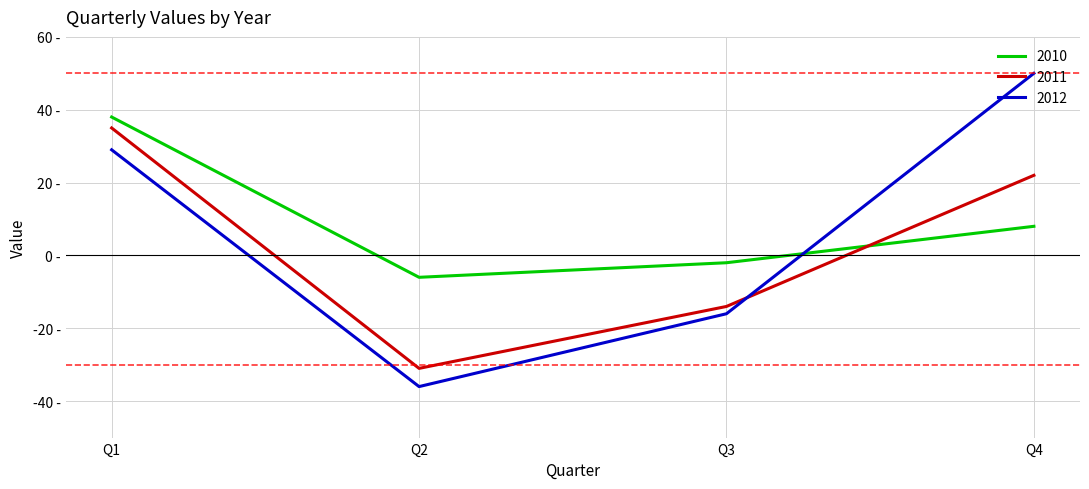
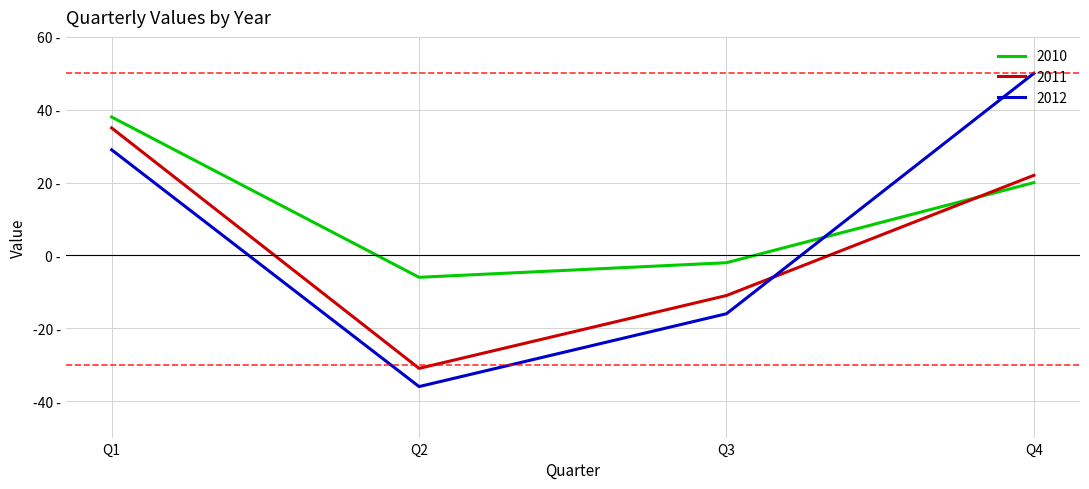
  {
    "2010": {
      "Q1": "38 -",
      "Q2": "-6 -",
      "Q3": "-2 -",
-     "Q4": "8 -"
+     "Q4": "20 -"
    },
    "2011": {
      "Q1": "35 -",
      "Q2": "-31 -",
-     "Q3": "-14 -",
+     "Q3": "-11 -",
      "Q4": "22 -"
    },
    "2012": {
      "Q1": "29 -",
      "Q2": "-36 -",
      "Q3": "-16 -",
      "Q4": "50 -"
    }
  }
